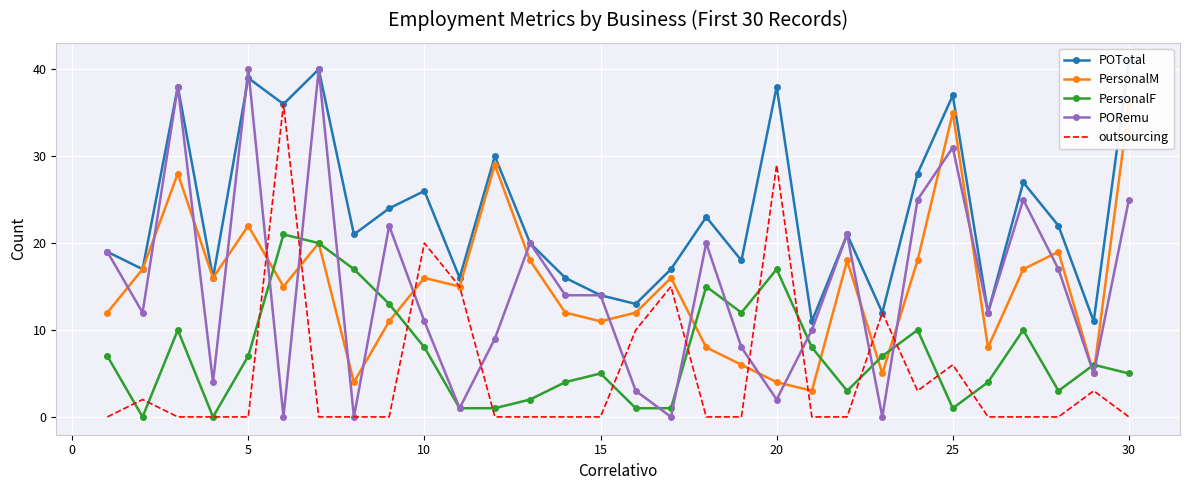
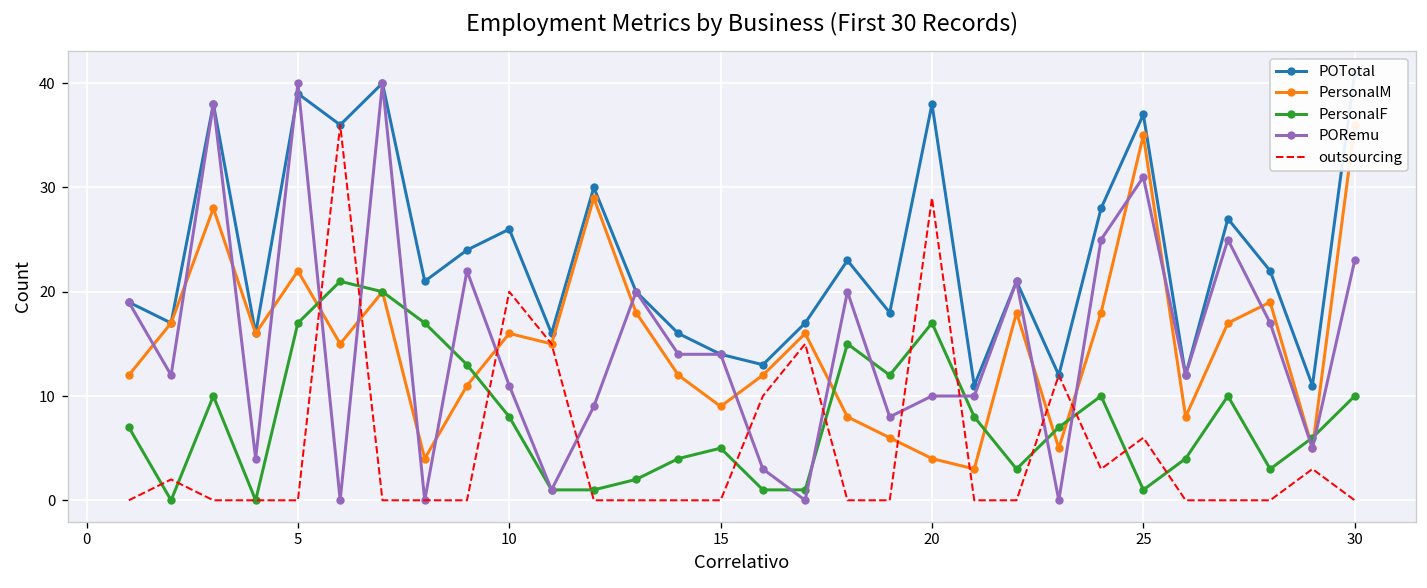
  {
    "POTotal": {
      "5": 39,
      "10": 26,
      "20": 38,
      "25": 37
    },
    "PersonalM": {
      "5": 22,
      "10": 16,
-     "15": 11,
+     "15": 9,
      "20": 4,
      "25": 35
    },
    "PersonalF": {
-     "5": 7,
+     "5": 17,
      "10": 8,
      "15": 5,
      "20": 17,
      "25": 1,
-     "30": 5
+     "30": 10
    },
    "PORemu": {
      "5": 40,
      "10": 11,
-     "20": 2,
+     "20": 10,
      "25": 31,
-     "30": 25
+     "30": 23
    },
    "outsourcing": {
      "5": 0,
      "10": 20,
      "15": 0,
      "20": 29,
      "25": 6,
      "30": 0
    }
  }
